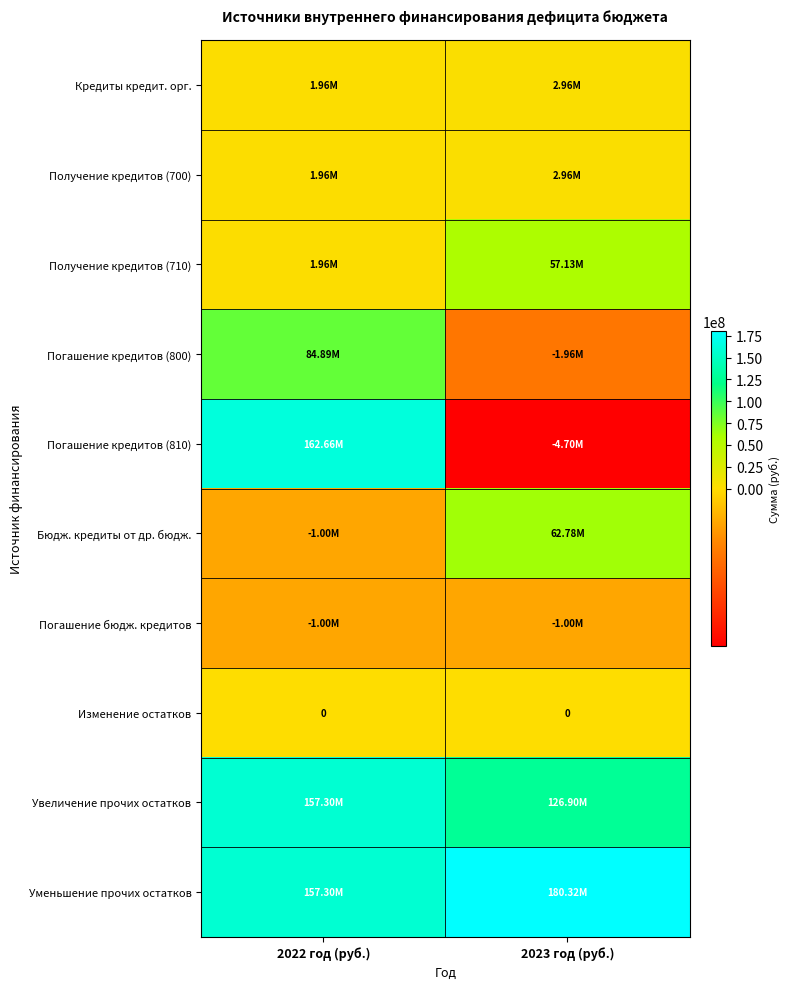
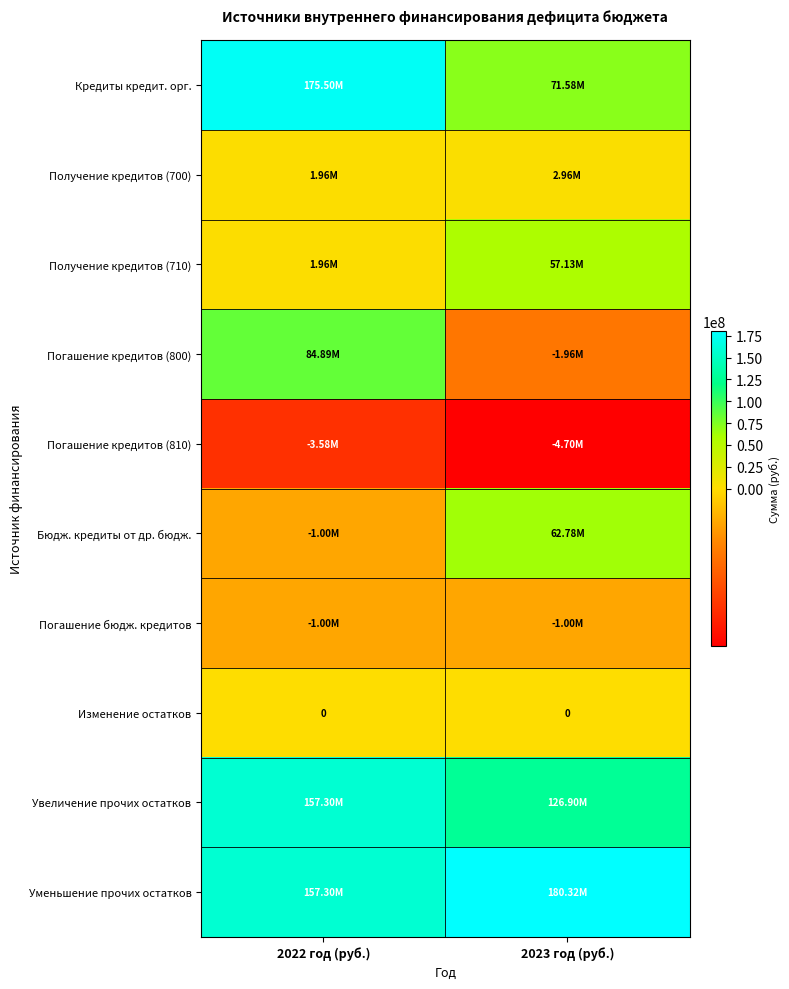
  {
    "Кредиты кредит. орг.": {
-     "2022 год (руб.)": "1.96M",
-     "2023 год (руб.)": "2.96M"
+     "2022 год (руб.)": "175.50M",
+     "2023 год (руб.)": "71.58M"
    },
    "Получение кредитов (700)": {
      "2022 год (руб.)": "1.96M",
      "2023 год (руб.)": "2.96M"
    },
    "Получение кредитов (710)": {
      "2022 год (руб.)": "1.96M",
      "2023 год (руб.)": "57.13M"
    },
    "Погашение кредитов (800)": {
      "2022 год (руб.)": "84.89M",
      "2023 год (руб.)": "-1.96M"
    },
    "Погашение кредитов (810)": {
-     "2022 год (руб.)": "162.66M",
+     "2022 год (руб.)": "-3.58M",
      "2023 год (руб.)": "-4.70M"
    },
    "Бюдж. кредиты от др. бюдж.": {
      "2022 год (руб.)": "-1.00M",
      "2023 год (руб.)": "62.78M"
    },
    "Погашение бюдж. кредитов": {
      "2022 год (руб.)": "-1.00M",
      "2023 год (руб.)": "-1.00M"
    },
    "Изменение остатков": {
      "2022 год (руб.)": "0",
      "2023 год (руб.)": "0"
    },
    "Увеличение прочих остатков": {
      "2022 год (руб.)": "157.30M",
      "2023 год (руб.)": "126.90M"
    },
    "Уменьшение прочих остатков": {
      "2022 год (руб.)": "157.30M",
      "2023 год (руб.)": "180.32M"
    }
  }
